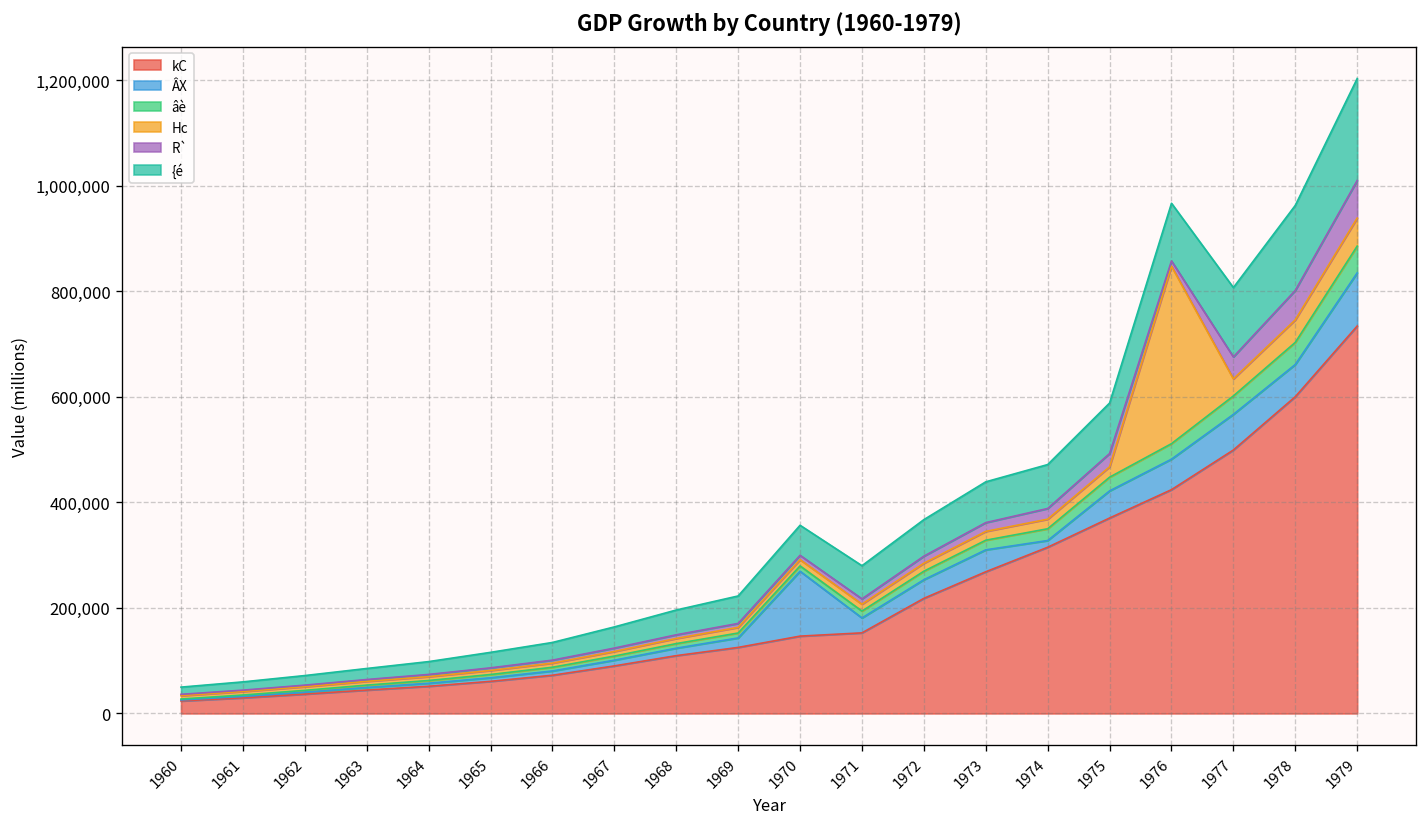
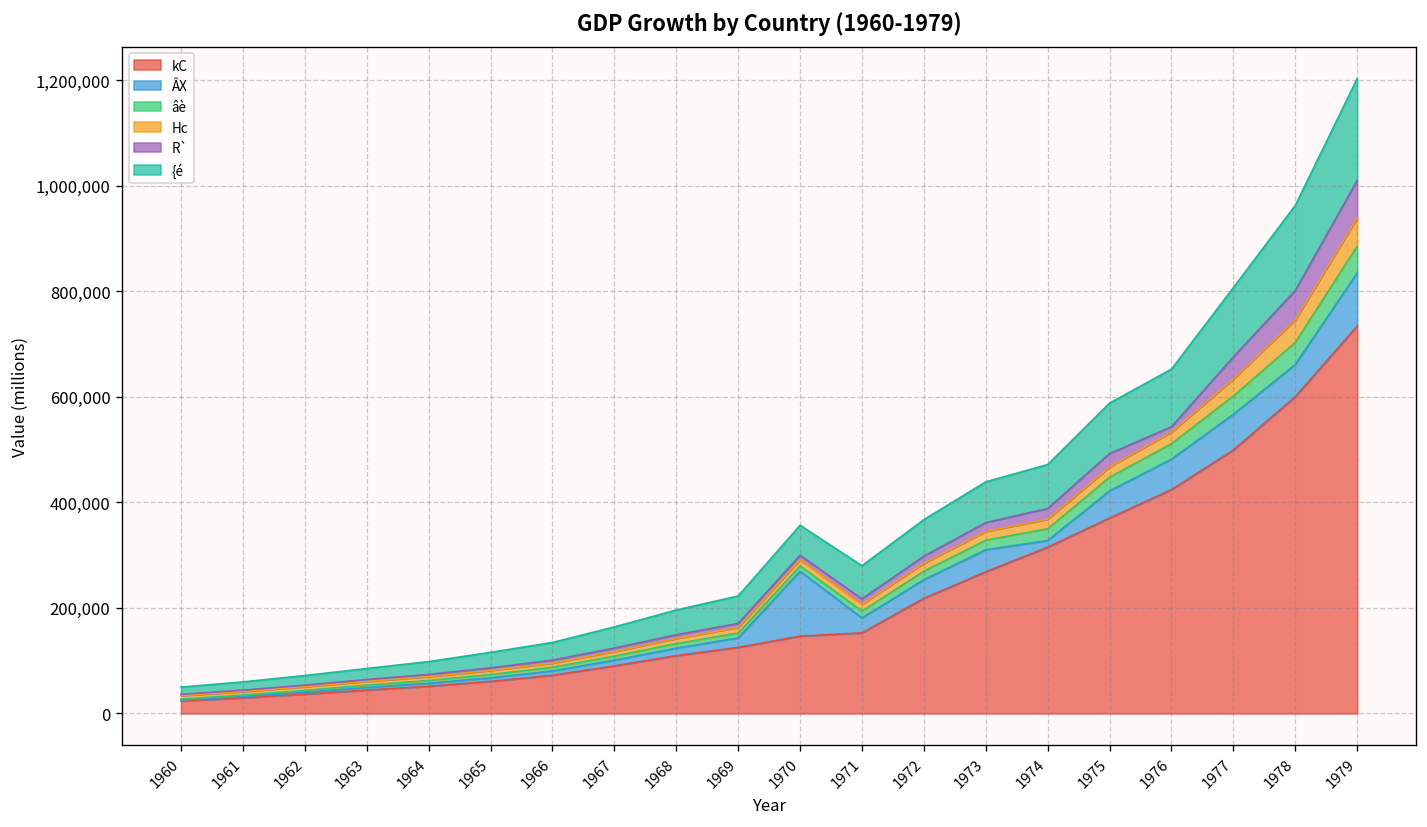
  {
    "kC": {
      "1965": "60,000",
      "1966": "70,000",
      "1967": "90,000",
      "1968": "110,000",
      "1969": "130,000",
      "1970": "150,000",
      "1971": "150,000",
      "1972": "220,000",
      "1973": "270,000",
      "1974": "310,000",
      "1975": "370,000",
      "1976": "420,000",
      "1977": "500,000",
      "1978": "600,000",
      "1979": "730,000"
    },
    "ÂX": {
      "1965": "10,000",
      "1966": "10,000",
      "1967": "10,000",
      "1968": "10,000",
      "1969": "20,000",
      "1970": "120,000",
      "1971": "30,000",
      "1972": "40,000",
      "1973": "40,000",
      "1974": "10,000",
      "1975": "50,000",
      "1976": "60,000",
      "1977": "70,000",
      "1978": "60,000",
      "1979": "100,000"
    },
    "Hc": {
      "1967": "10,000",
      "1968": "10,000",
      "1969": "10,000",
      "1970": "10,000",
      "1971": "10,000",
      "1972": "20,000",
      "1973": "20,000",
      "1974": "20,000",
      "1975": "20,000",
-     "1976": "340,000",
+     "1976": "20,000",
      "1977": "30,000",
      "1978": "40,000",
      "1979": "50,000"
    },
    "R`": {
      "1967": "10,000",
      "1968": "10,000",
      "1969": "10,000",
      "1970": "10,000",
      "1971": "10,000",
      "1972": "10,000",
      "1973": "20,000",
      "1974": "20,000",
      "1975": "30,000",
      "1976": "10,000",
      "1977": "40,000",
      "1978": "60,000",
      "1979": "70,000"
    }
  }
